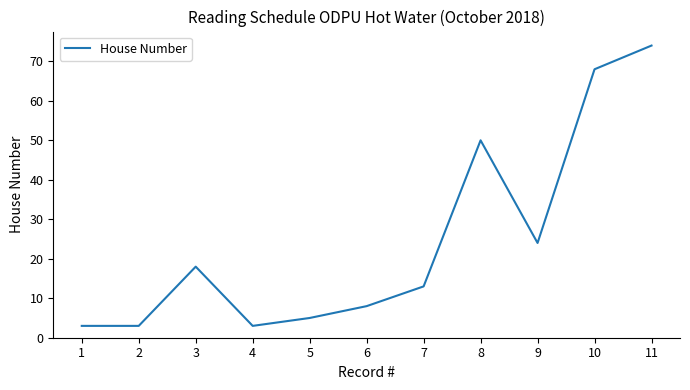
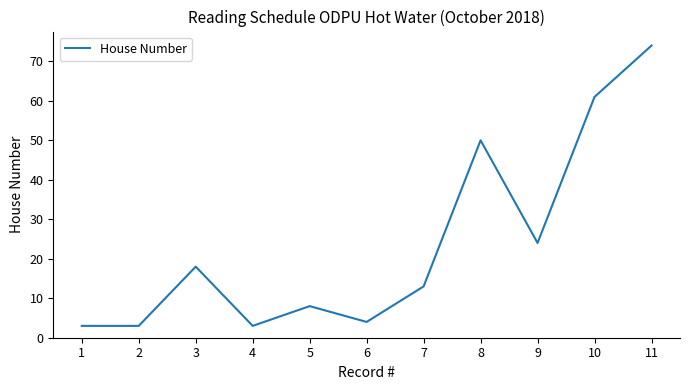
  {
    "1": 3,
    "2": 3,
    "3": 18,
    "4": 3,
-   "5": 5,
-   "6": 8,
+   "5": 8,
+   "6": 4,
    "7": 13,
    "8": 50,
    "9": 24,
-   "10": 68,
+   "10": 61,
    "11": 74
  }
